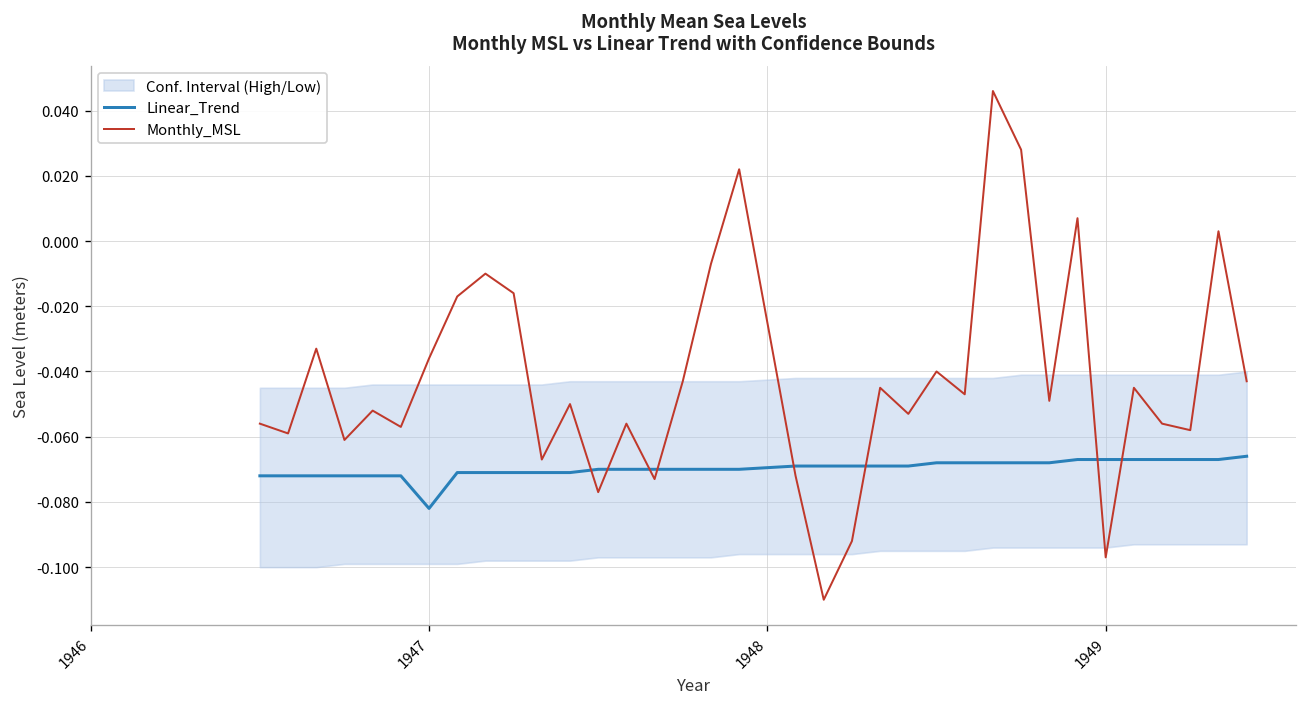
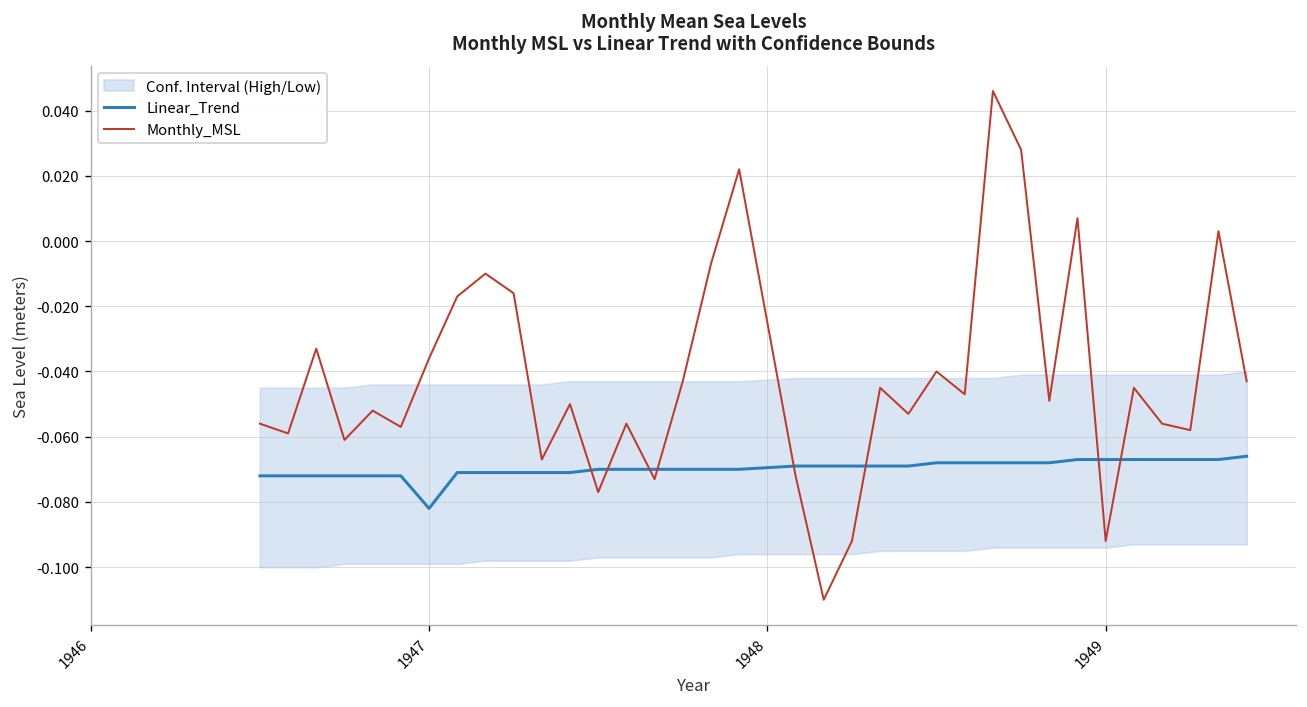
  {
    "Linear_Trend": {
      "1947": -0.082,
      "1949": -0.067
    },
    "Monthly_MSL": {
      "1947": -0.036,
-     "1949": -0.097
+     "1949": -0.092
    }
  }
